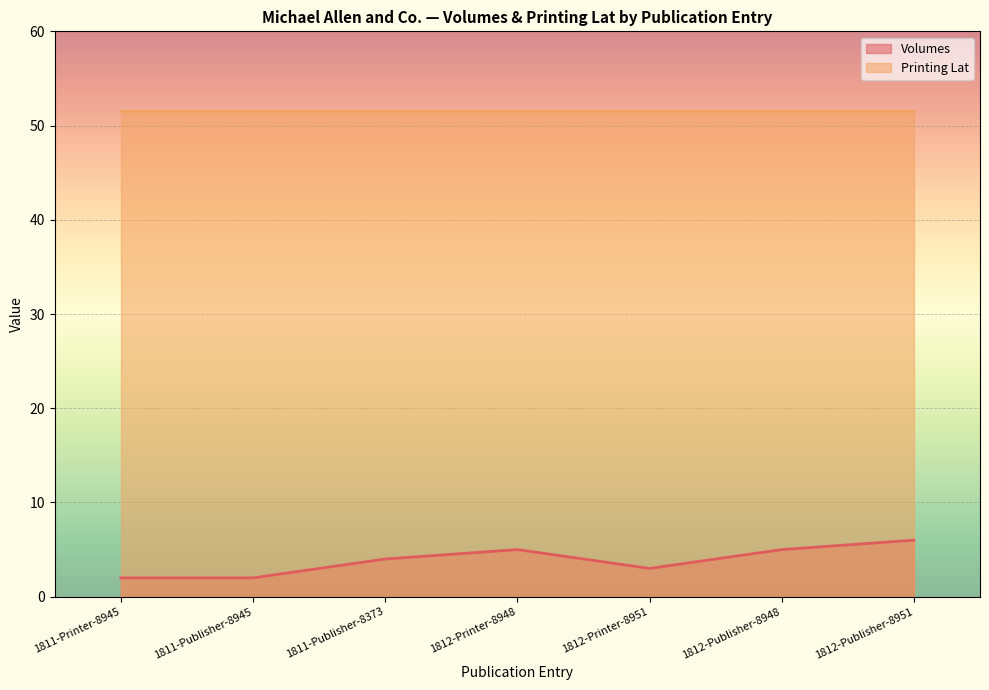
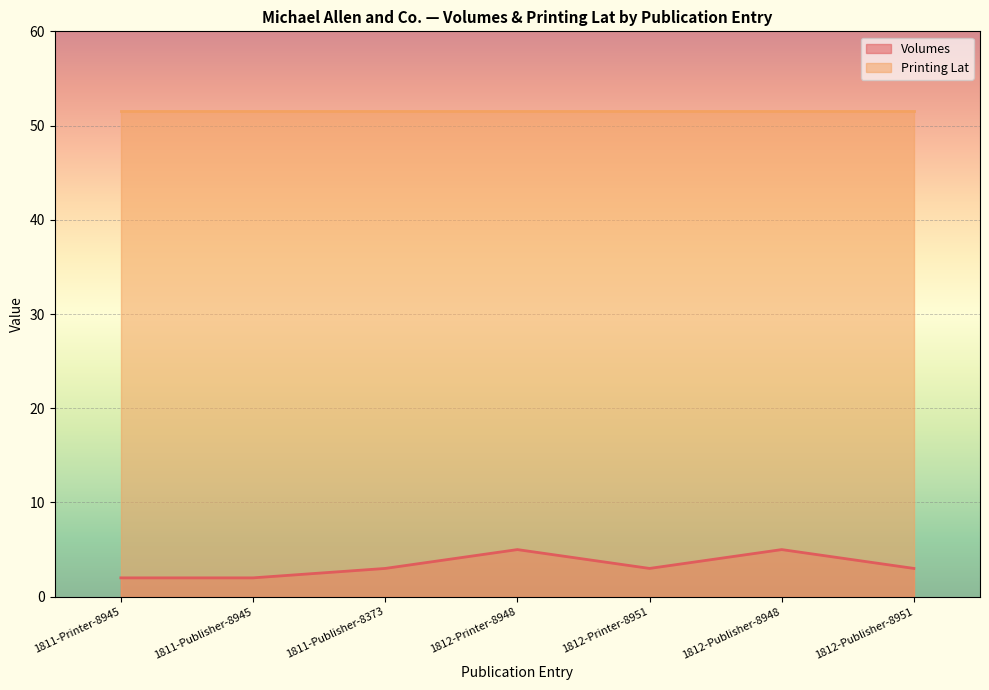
  {
    "Volumes": {
      "1811-Printer-8945": 2,
      "1811-Publisher-8945": 2,
-     "1811-Publisher-8373": 4,
+     "1811-Publisher-8373": 3,
      "1812-Printer-8948": 5,
      "1812-Printer-8951": 3,
      "1812-Publisher-8948": 5,
-     "1812-Publisher-8951": 6
+     "1812-Publisher-8951": 3
    },
    "Printing Lat": {
      "1811-Printer-8945": 52,
      "1811-Publisher-8945": 52,
      "1811-Publisher-8373": 52,
      "1812-Printer-8948": 52,
      "1812-Printer-8951": 52,
      "1812-Publisher-8948": 52,
      "1812-Publisher-8951": 52
    }
  }
